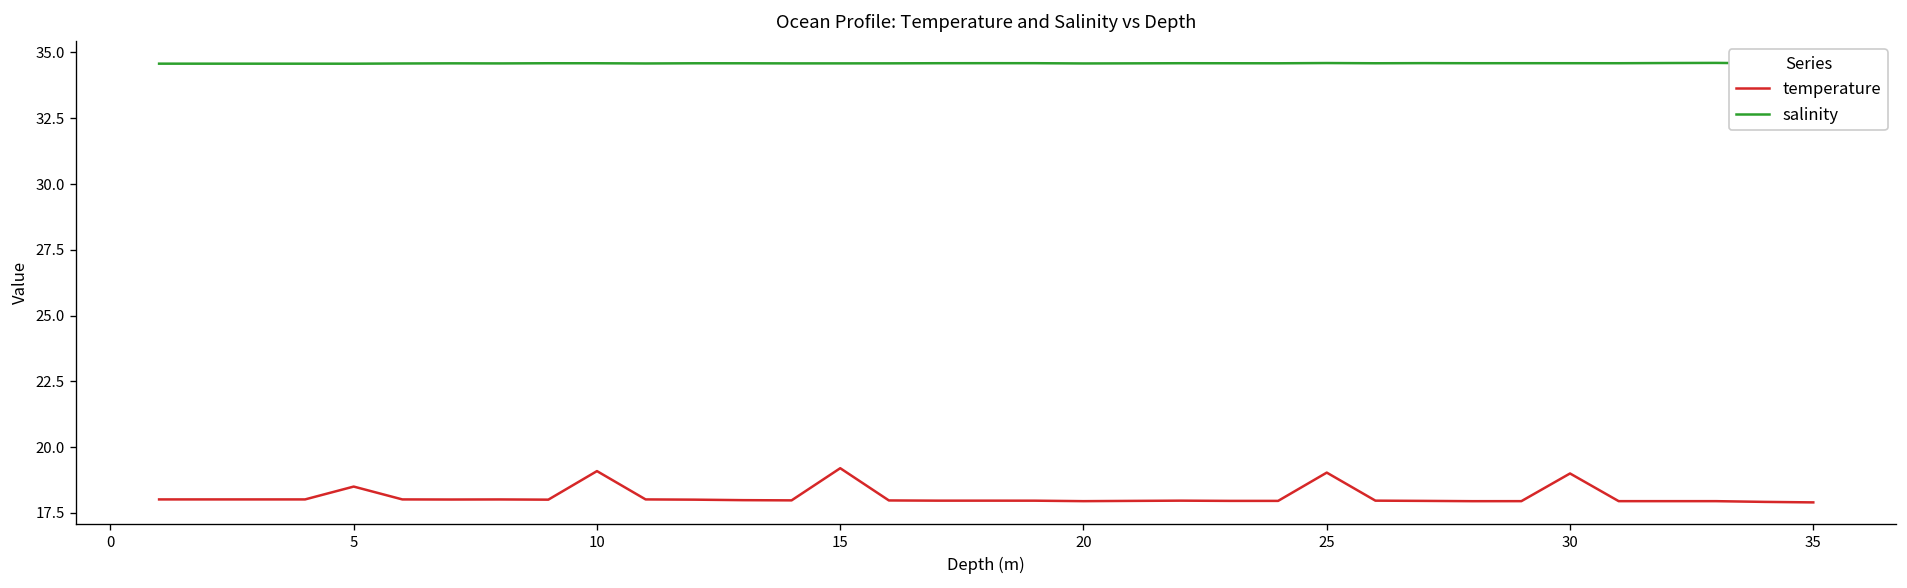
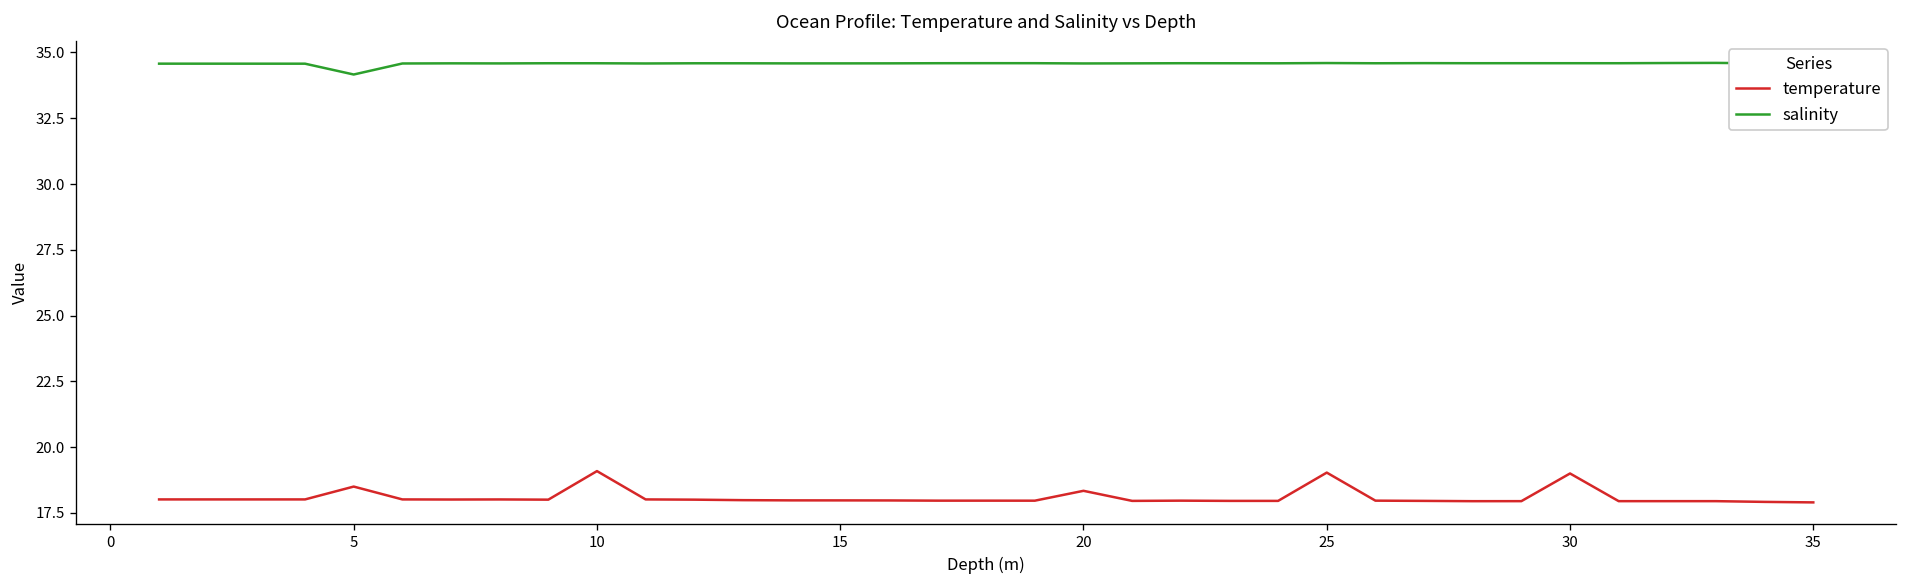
  {
    "temperature": {
      "5": 18.5,
      "10": 19.1,
-     "15": 19.2,
-     "20": 17.9,
+     "15": 18.0,
+     "20": 18.3,
      "25": 19.0,
      "30": 19.0,
      "35": 17.9
    },
    "salinity": {
-     "5": 34.6,
+     "5": 34.2,
      "10": 34.6,
      "15": 34.6,
      "20": 34.6,
      "25": 34.6,
      "30": 34.6
    }
  }
